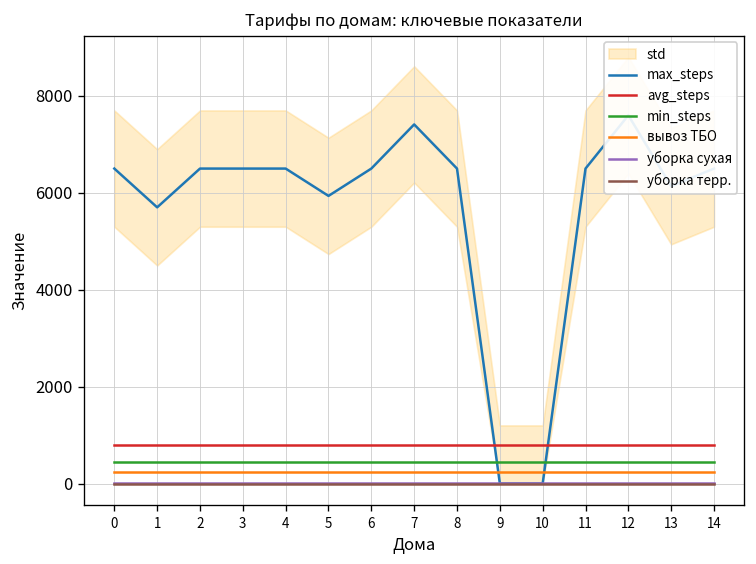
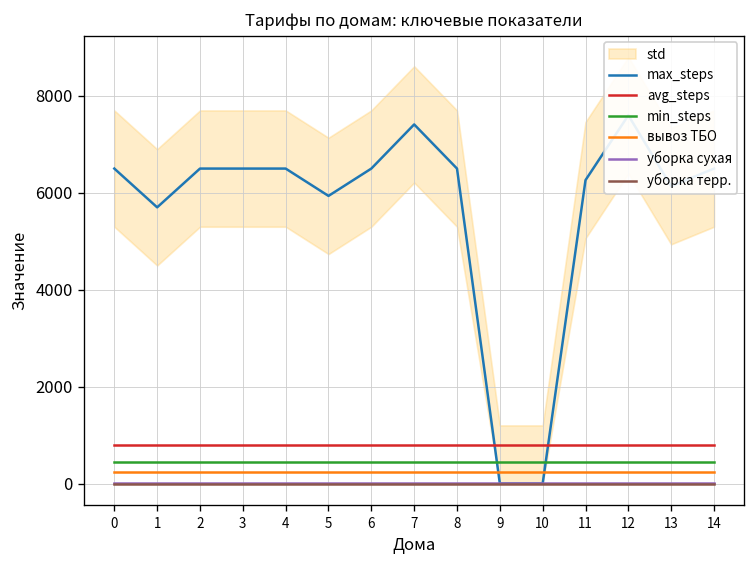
  {
    "max_steps": {
      "0": 6500,
      "1": 5700,
      "2": 6500,
      "3": 6500,
      "4": 6500,
      "5": 5900,
      "6": 6500,
      "7": 7400,
      "8": 6500,
-     "11": 6500,
+     "11": 6300,
      "13": 6100
    },
    "std": {
      "9": 1200,
      "10": 1200
    },
    "avg_steps": {
      "0": 800,
      "1": 800,
      "2": 800,
      "3": 800,
      "4": 800,
      "5": 800,
      "6": 800,
      "7": 800,
      "8": 800,
      "9": 800,
      "10": 800,
      "11": 800,
      "12": 800,
      "13": 800,
      "14": 800
    },
    "min_steps": {
      "0": 500,
      "1": 500,
      "2": 500,
      "3": 500,
      "4": 500,
      "5": 500,
      "6": 500,
      "7": 500,
      "8": 500,
      "9": 500,
      "10": 500,
      "11": 500,
      "12": 500,
      "13": 500,
      "14": 500
    },
    "вывоз ТБО": {
      "0": 200,
      "1": 200,
      "2": 200,
      "3": 200,
      "4": 200,
      "5": 200,
      "6": 200,
      "7": 200,
      "8": 200,
      "9": 200,
      "10": 200,
      "11": 200,
      "12": 200,
      "13": 200,
      "14": 200
    },
    "уборка терр.": {
      "0": 0,
      "1": 0,
      "2": 0,
      "3": 0,
      "4": 0,
      "5": 0,
      "6": 0,
      "7": 0,
      "8": 0,
      "11": 0,
      "12": 0,
      "13": 0,
      "14": 0
    }
  }
